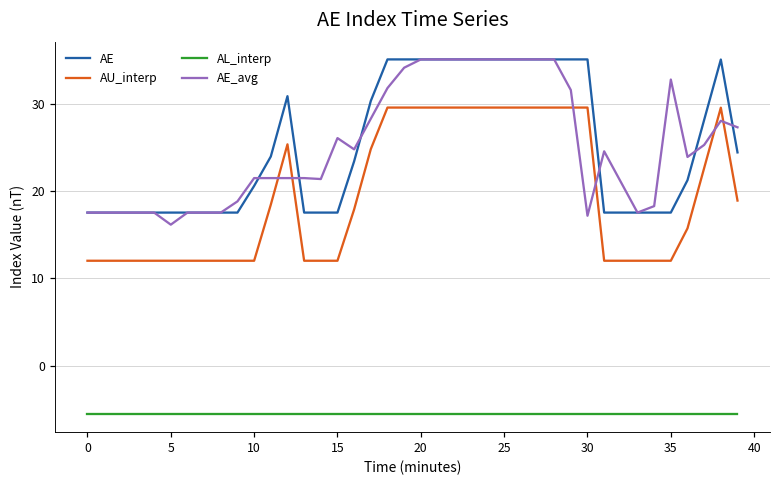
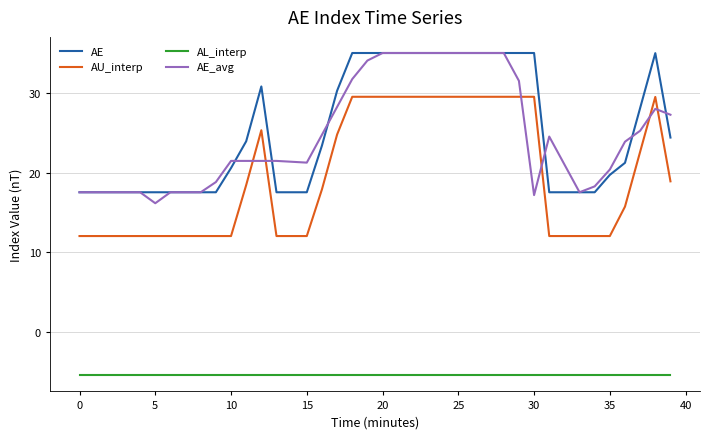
  {
    "AE": {
      "5": 18,
      "10": 21,
      "15": 18,
      "30": 35,
-     "35": 18
+     "35": 20
    },
    "AU_interp": {
      "0": 12,
      "5": 12,
      "10": 12,
      "15": 12,
      "20": 30,
      "25": 30,
      "30": 30,
      "35": 12
    },
    "AL_interp": {
      "0": -6,
      "5": -6,
      "10": -6,
      "15": -6,
      "20": -6,
      "25": -6,
      "30": -6,
      "35": -6
    },
    "AE_avg": {
      "5": 16,
      "10": 21,
-     "15": 26,
+     "15": 21,
      "30": 17,
-     "35": 33
+     "35": 20
    }
  }
